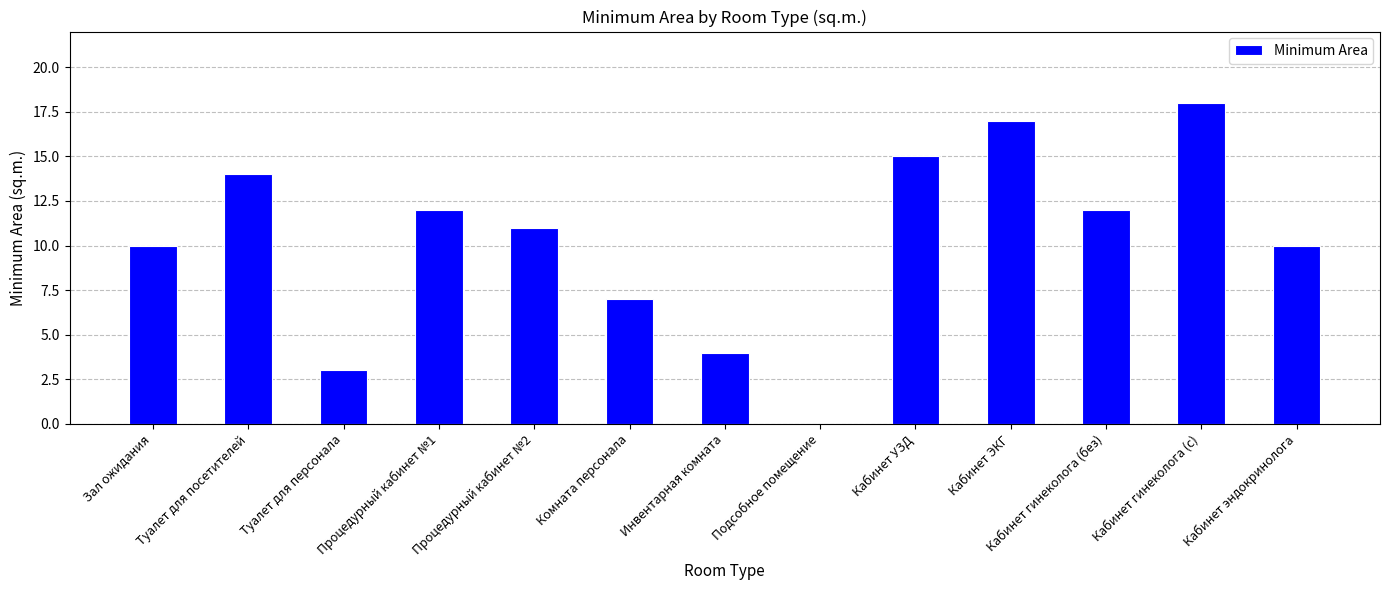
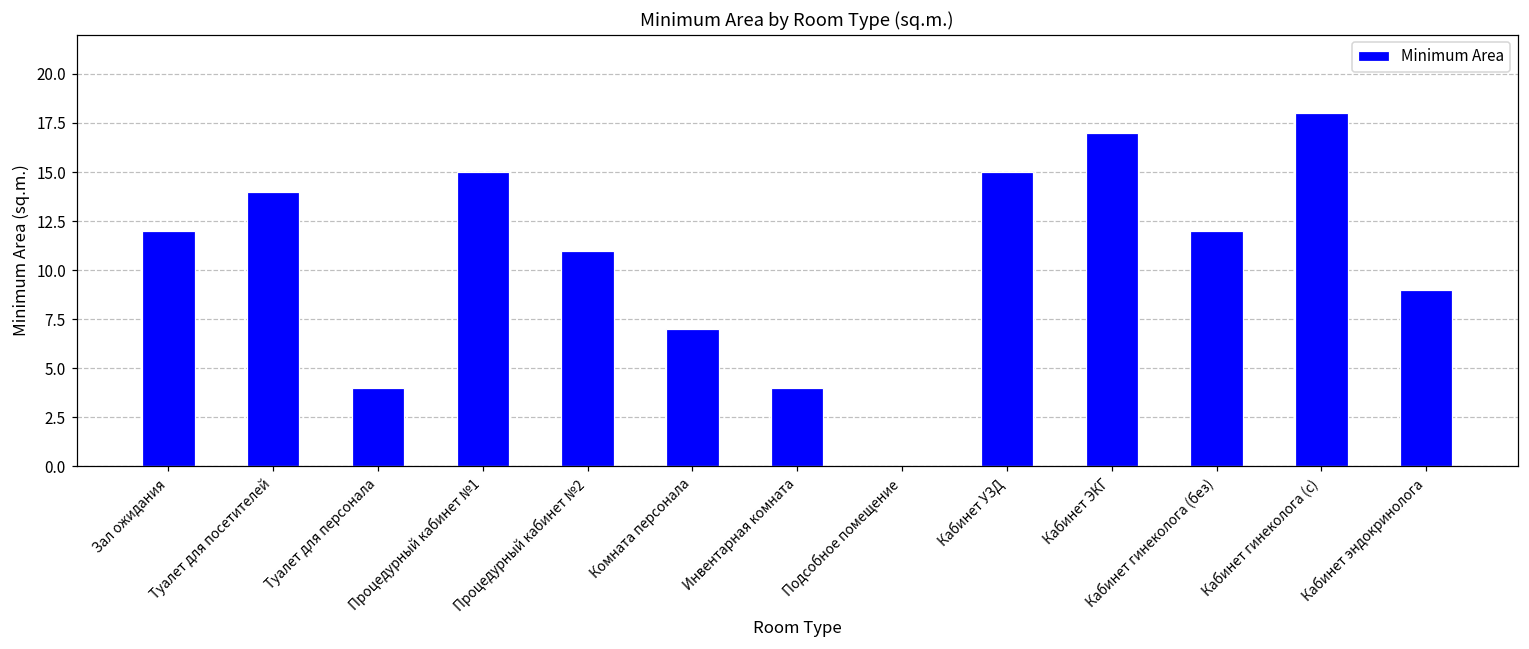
  {
-   "Зал ожидания": 10,
+   "Зал ожидания": 12,
    "Туалет для посетителей": 14,
-   "Туалет для персонала": 3,
-   "Процедурный кабинет №1": 12,
+   "Туалет для персонала": 4,
+   "Процедурный кабинет №1": 15,
    "Процедурный кабинет №2": 11,
    "Комната персонала": 7,
    "Инвентарная комната": 4,
    "Подсобное помещение": 0,
    "Кабинет УЗД": 15,
    "Кабинет ЭКГ": 17,
    "Кабинет гинеколога (без)": 12,
    "Кабинет гинеколога (с)": 18,
-   "Кабинет эндокринолога": 10
+   "Кабинет эндокринолога": 9
  }
